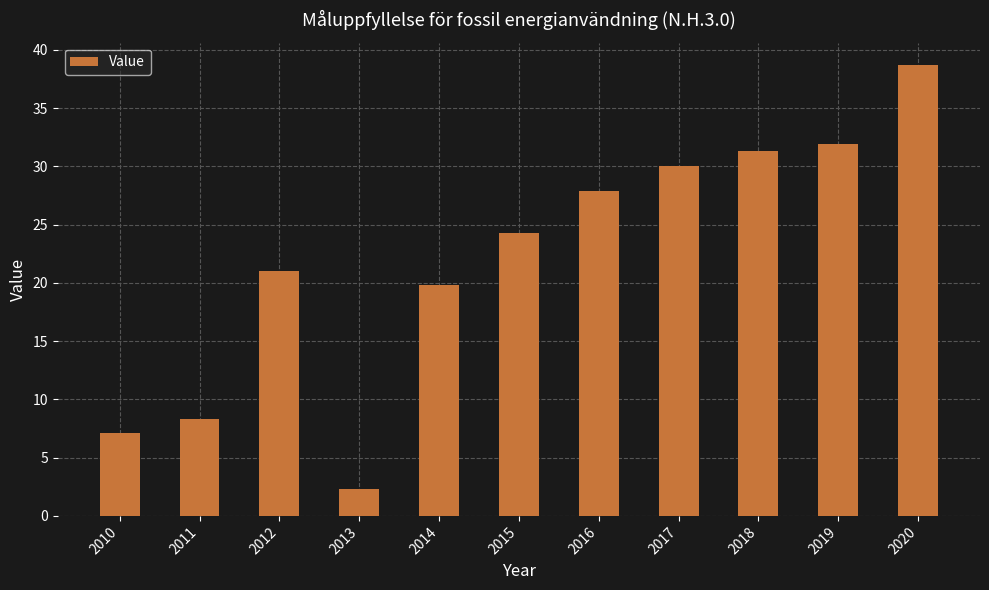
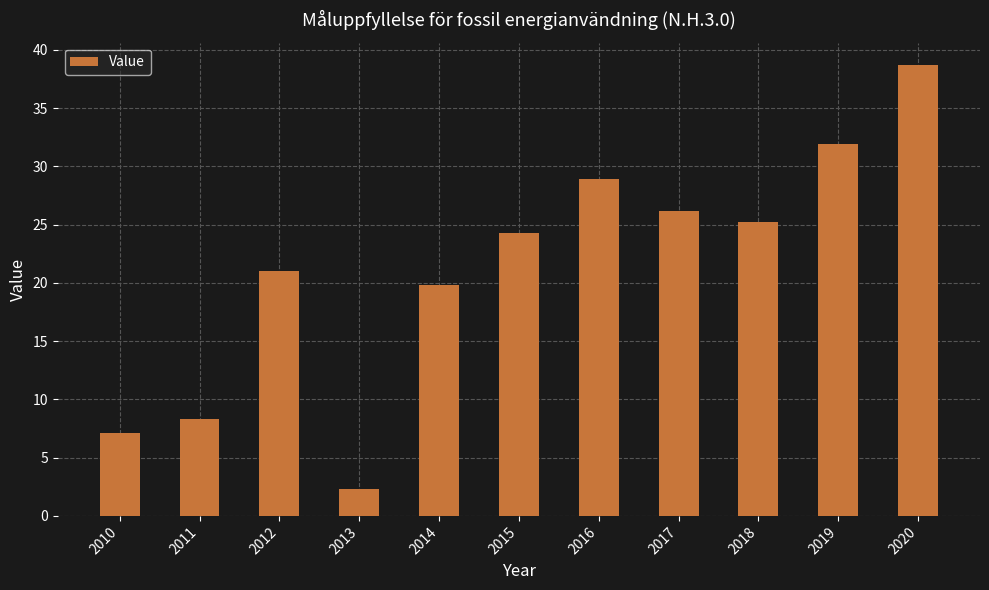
  {
    "2010": 7.1,
    "2011": 8.3,
    "2012": 21.0,
    "2013": 2.3,
    "2014": 19.8,
    "2015": 24.3,
-   "2016": 27.9,
-   "2017": 30.1,
-   "2018": 31.3,
+   "2016": 28.9,
+   "2017": 26.2,
+   "2018": 25.2,
    "2019": 32.0,
    "2020": 38.7
  }
